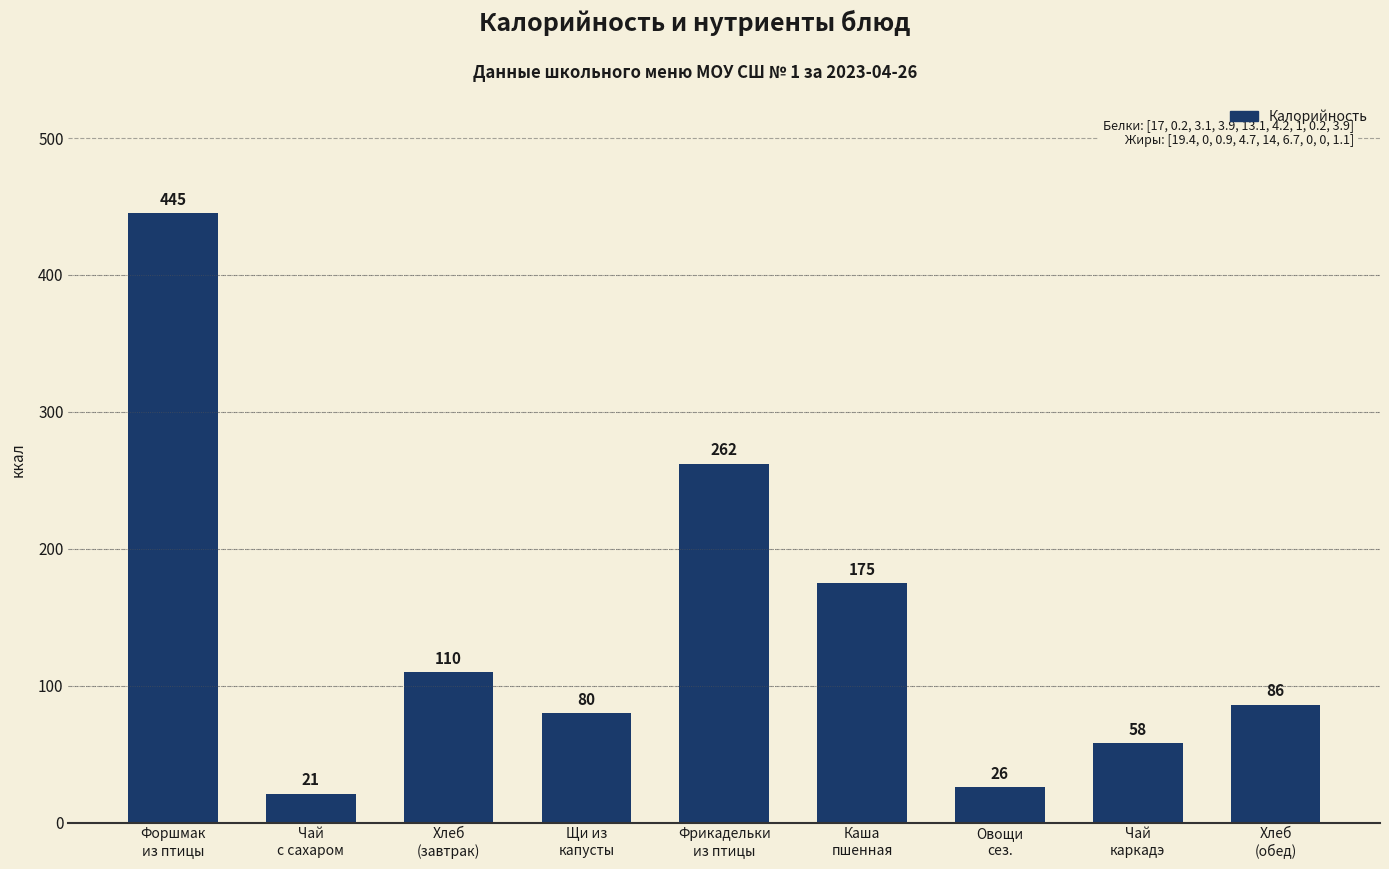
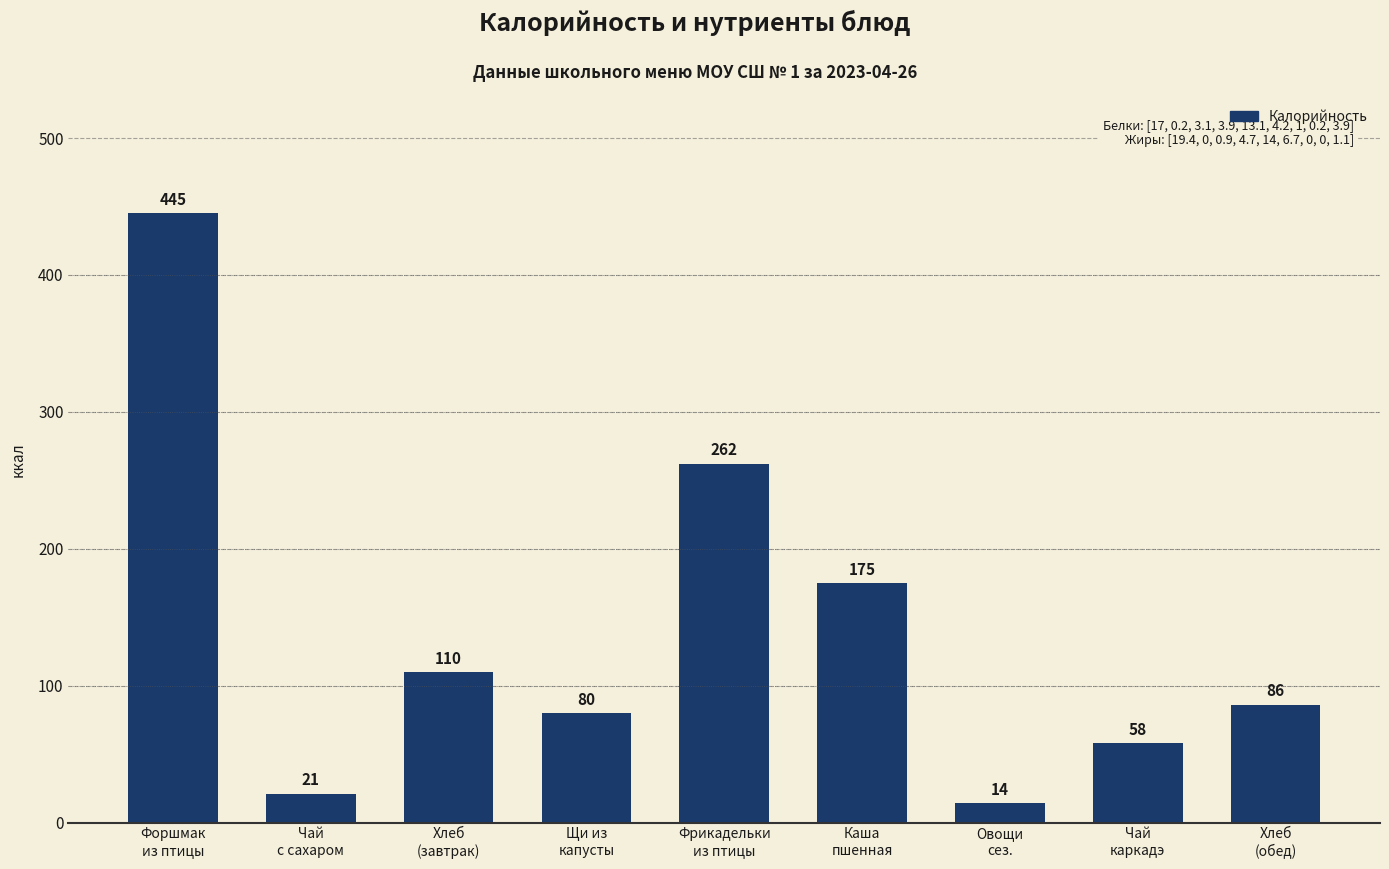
  {
    "Форшмак из птицы": 445,
    "Чай с сахаром": 21,
    "Хлеб (завтрак)": 110,
    "Щи из капусты": 80,
    "Фрикадельки из птицы": 262,
    "Каша пшенная": 175,
-   "Овощи сез.": 26,
+   "Овощи сез.": 14,
    "Чай каркадэ": 58,
    "Хлеб (обед)": 86
  }
